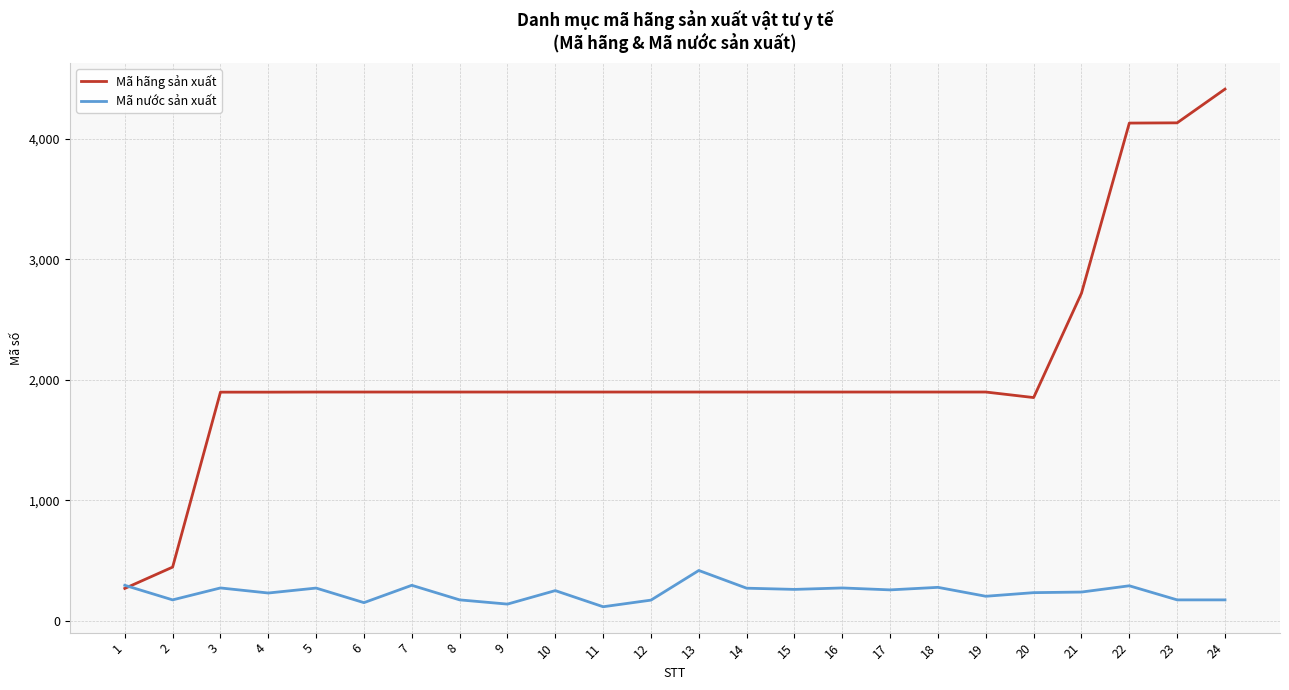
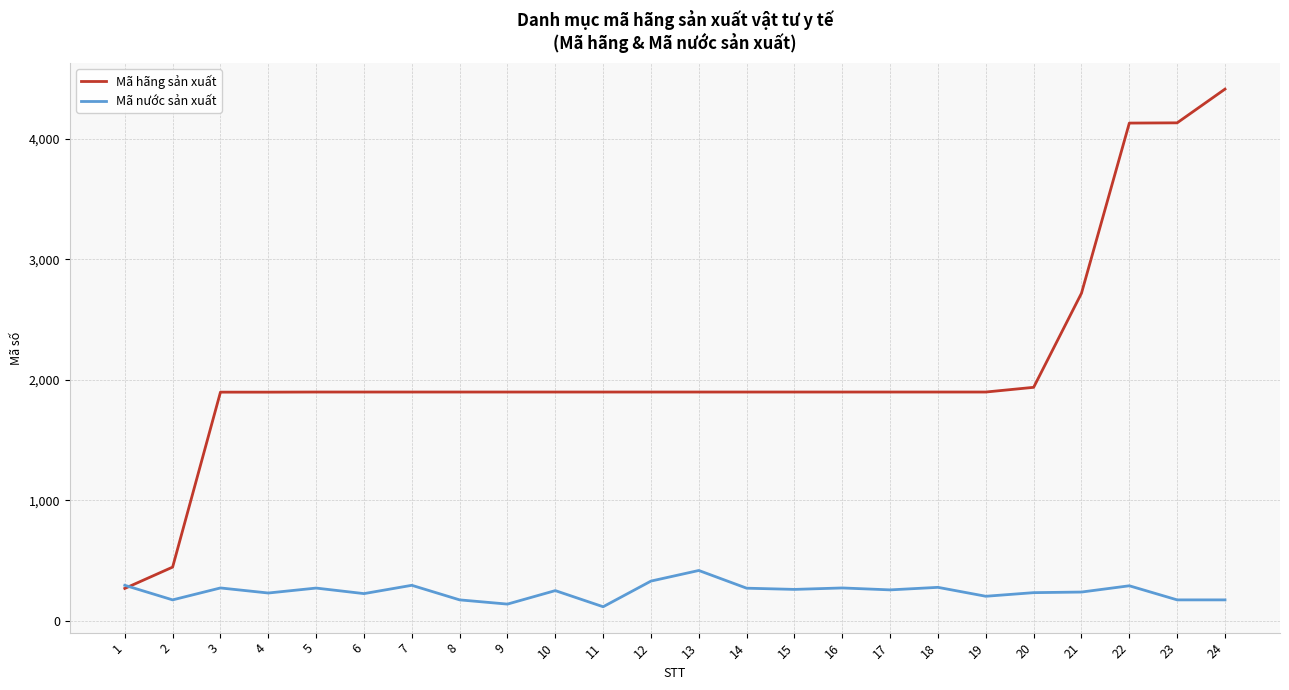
  {
    "Mã hãng sản xuất": {
      "1": "270",
      "2": "450",
      "3": "1,900",
      "4": "1,900",
      "5": "1,900",
      "6": "1,900",
      "7": "1,900",
      "8": "1,900",
      "9": "1,900",
      "10": "1,900",
      "11": "1,900",
      "12": "1,900",
      "13": "1,900",
      "14": "1,900",
      "15": "1,900",
      "16": "1,900",
      "17": "1,900",
      "18": "1,900",
      "19": "1,900",
-     "20": "1,850",
+     "20": "1,940",
      "21": "2,720",
      "22": "4,130",
      "23": "4,130",
      "24": "4,410"
    },
    "Mã nước sản xuất": {
      "1": "300",
      "2": "180",
      "3": "270",
      "4": "230",
      "5": "270",
-     "6": "150",
+     "6": "230",
      "7": "300",
      "8": "180",
      "9": "140",
      "10": "250",
      "11": "120",
-     "12": "170",
+     "12": "330",
      "13": "420",
      "14": "270",
      "15": "260",
      "16": "270",
      "17": "260",
      "18": "280",
      "19": "210",
      "20": "240",
      "21": "240",
      "22": "290",
      "23": "180",
      "24": "180"
    }
  }
